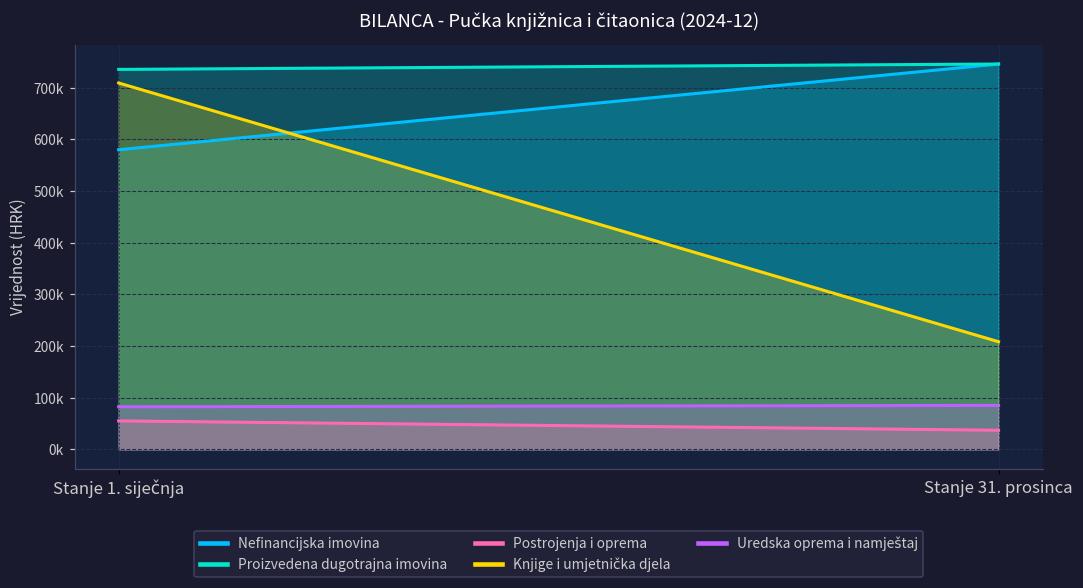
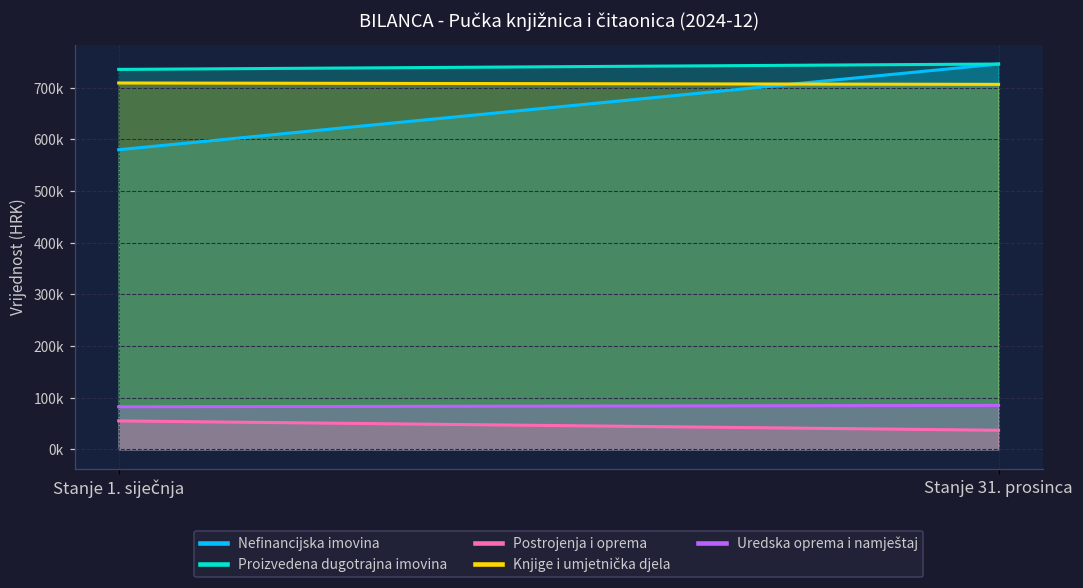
  {
    "Knjige i umjetnička djela": {
      "Stanje 1. siječnja": 710000,
-     "Stanje 31. prosinca": 210000
+     "Stanje 31. prosinca": 710000
    }
  }
